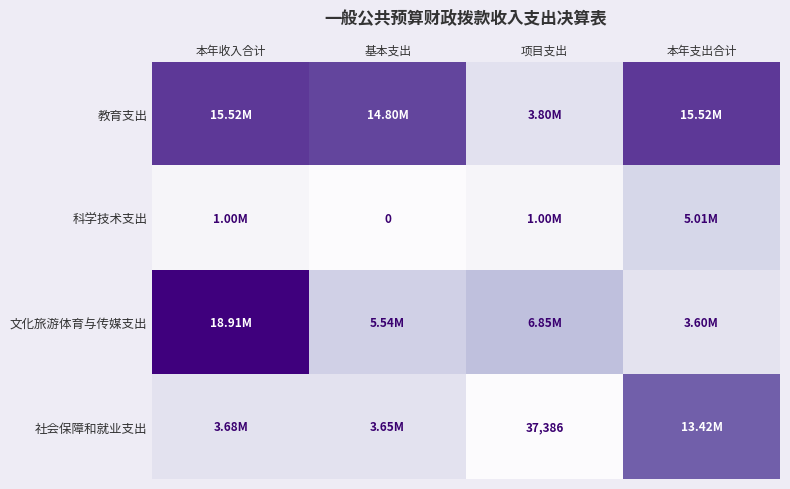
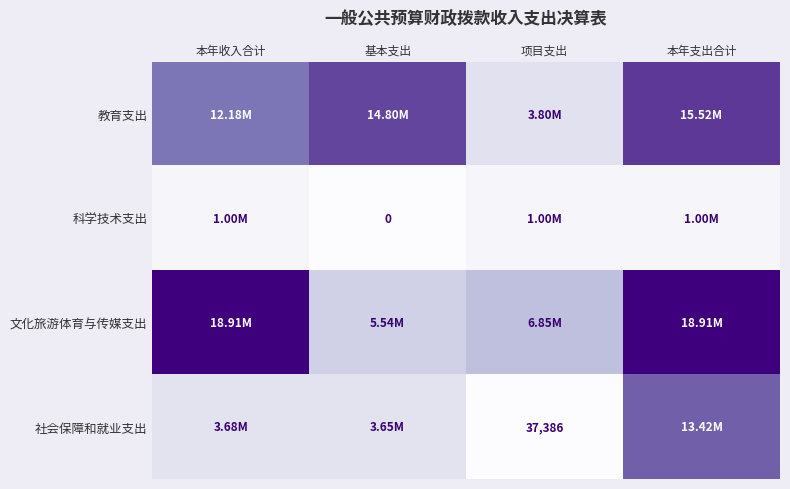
  {
    "教育支出": {
-     "本年收入合计": "15.52M",
+     "本年收入合计": "12.18M",
      "基本支出": "14.80M",
      "项目支出": "3.80M",
      "本年支出合计": "15.52M"
    },
    "科学技术支出": {
      "本年收入合计": "1.00M",
      "基本支出": "0",
      "项目支出": "1.00M",
-     "本年支出合计": "5.01M"
+     "本年支出合计": "1.00M"
    },
    "文化旅游体育与传媒支出": {
      "本年收入合计": "18.91M",
      "基本支出": "5.54M",
      "项目支出": "6.85M",
-     "本年支出合计": "3.60M"
+     "本年支出合计": "18.91M"
    },
    "社会保障和就业支出": {
      "本年收入合计": "3.68M",
      "基本支出": "3.65M",
      "项目支出": "37,386",
      "本年支出合计": "13.42M"
    }
  }
